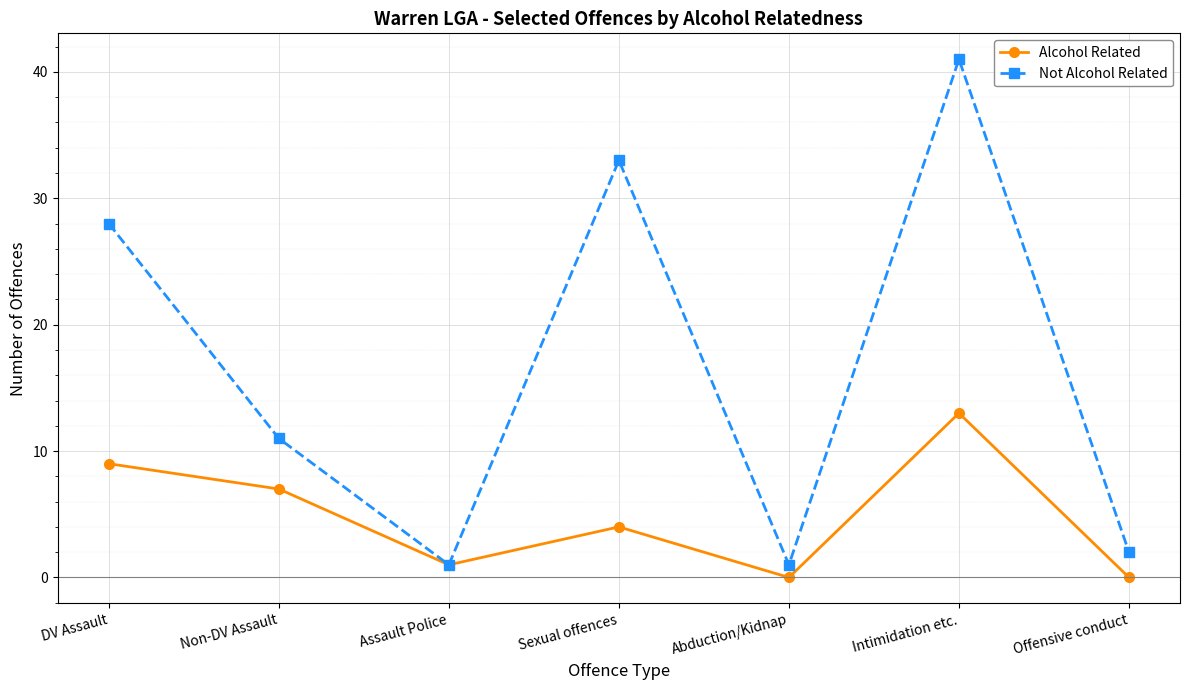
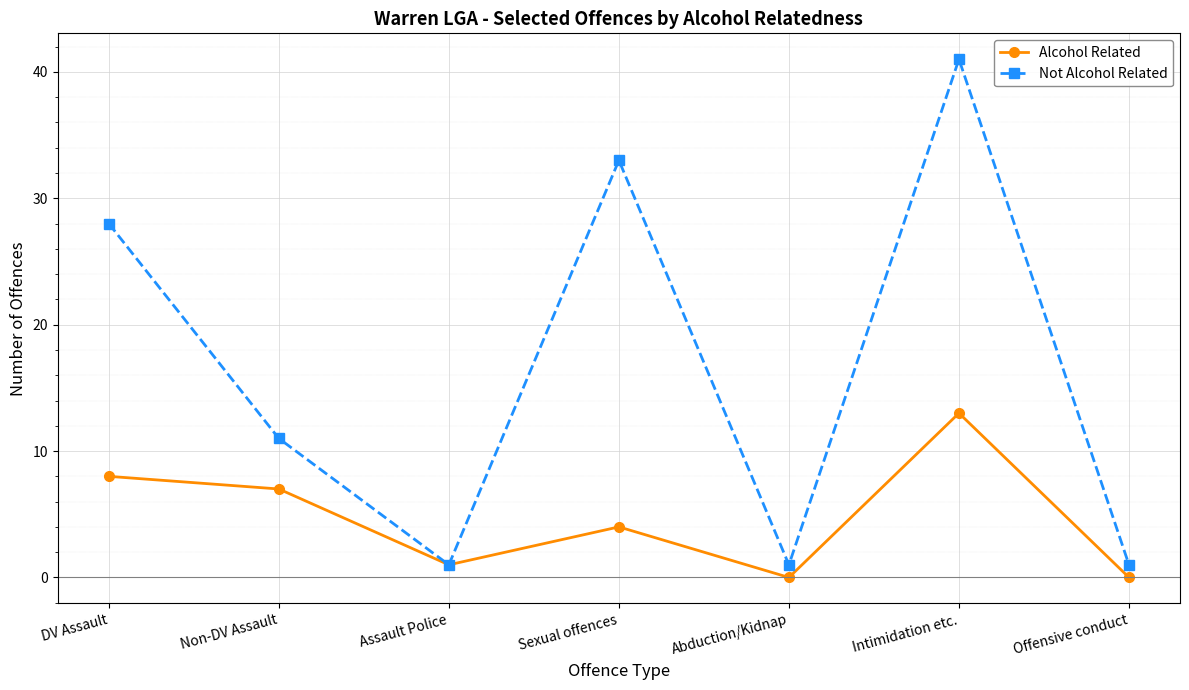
  {
    "Alcohol Related": {
-     "DV Assault": 9,
+     "DV Assault": 8,
      "Non-DV Assault": 7,
      "Sexual offences": 4,
      "Abduction/Kidnap": 0,
      "Intimidation etc.": 13,
      "Offensive conduct": 0
    },
    "Not Alcohol Related": {
      "DV Assault": 28,
      "Non-DV Assault": 11,
      "Sexual offences": 33,
      "Abduction/Kidnap": 1,
      "Intimidation etc.": 41,
-     "Offensive conduct": 2
+     "Offensive conduct": 1
    }
  }
